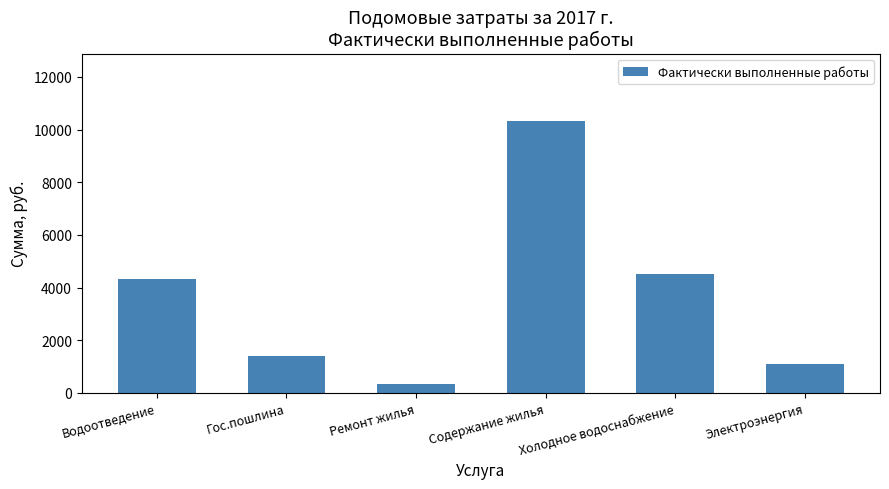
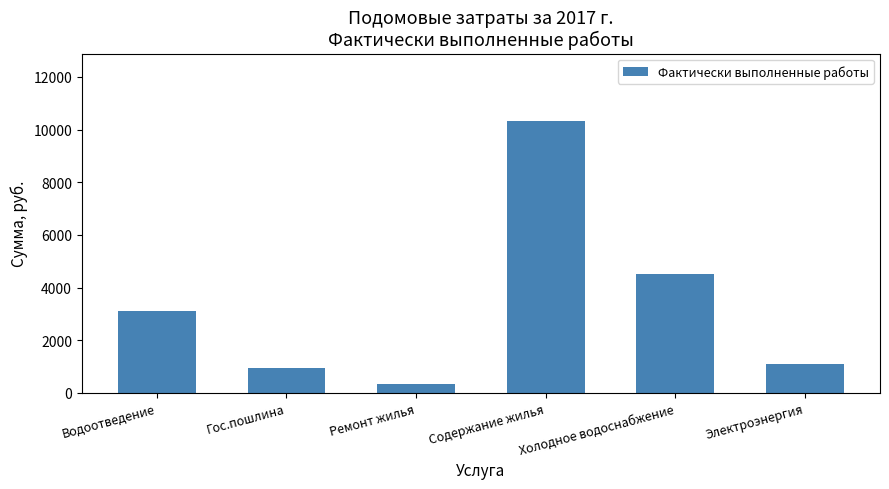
  {
-   "Водоотведение": 4300,
-   "Гос.пошлина": 1400,
+   "Водоотведение": 3100,
+   "Гос.пошлина": 900,
    "Ремонт жилья": 300,
    "Содержание жилья": 10300,
    "Холодное водоснабжение": 4500,
    "Электроэнергия": 1100
  }
